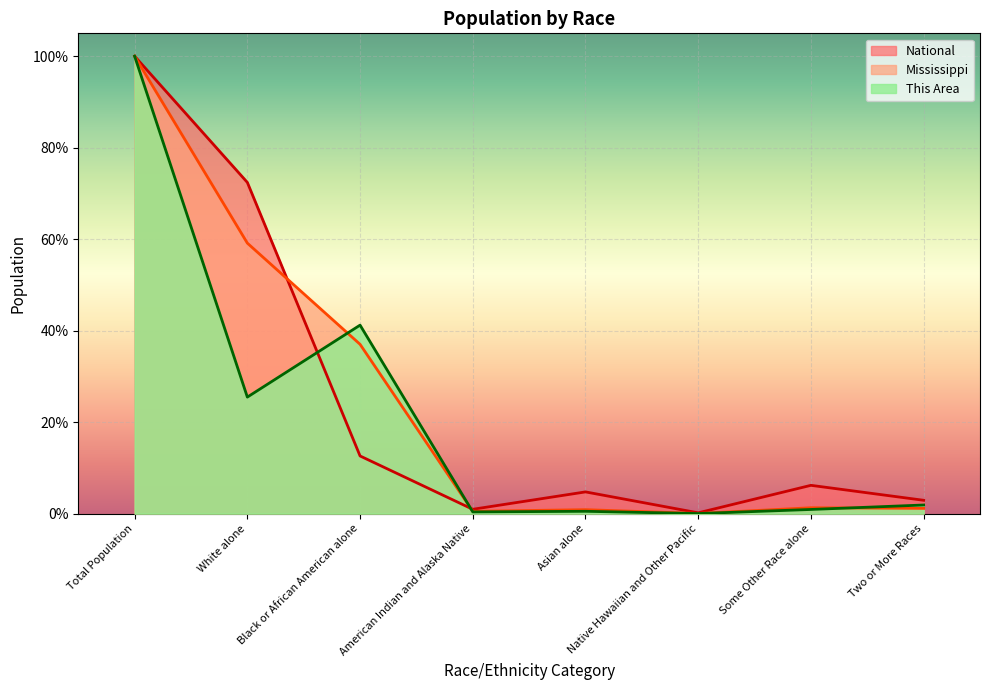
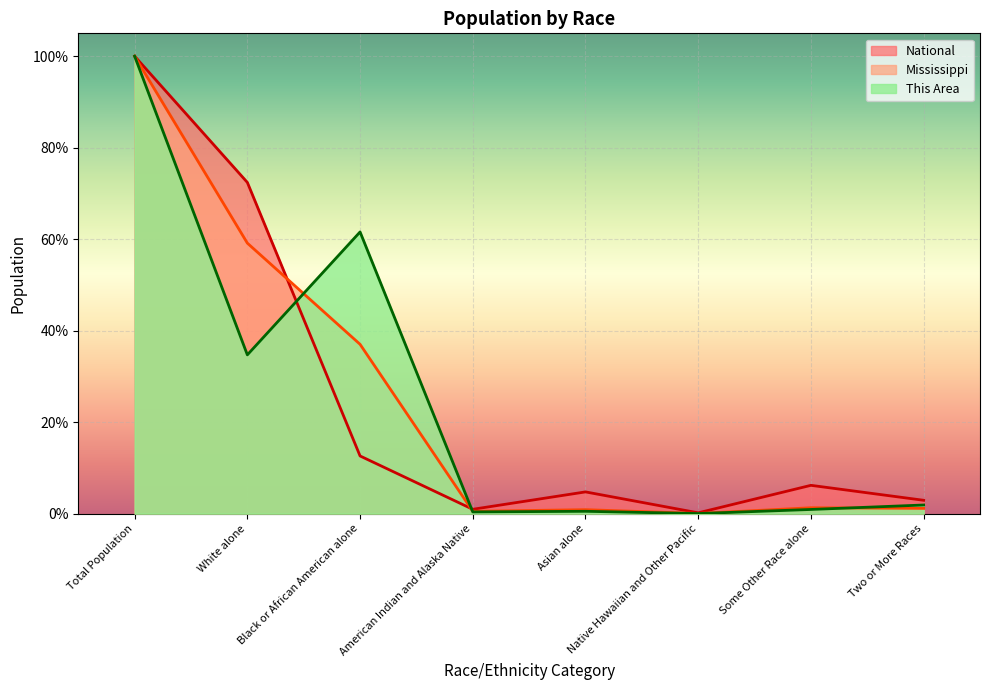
  {
    "This Area": {
-     "White alone": "25%",
-     "Black or African American alone": "41%",
+     "White alone": "35%",
+     "Black or African American alone": "62%",
      "Two or More Races": "2%"
    }
  }
